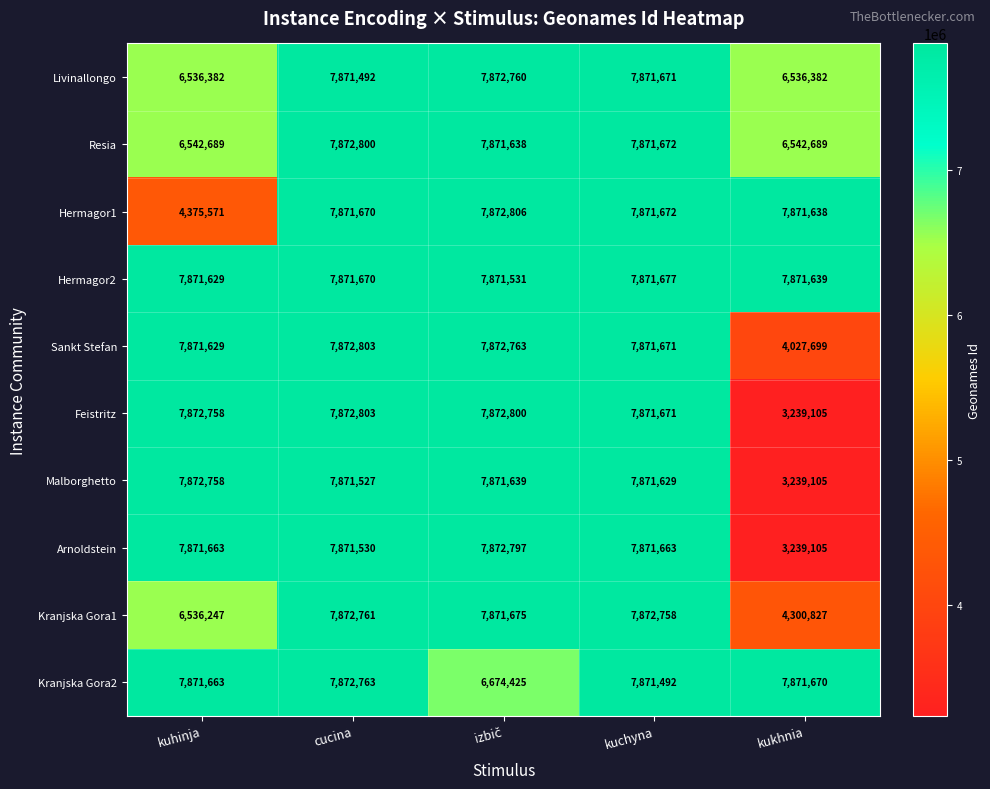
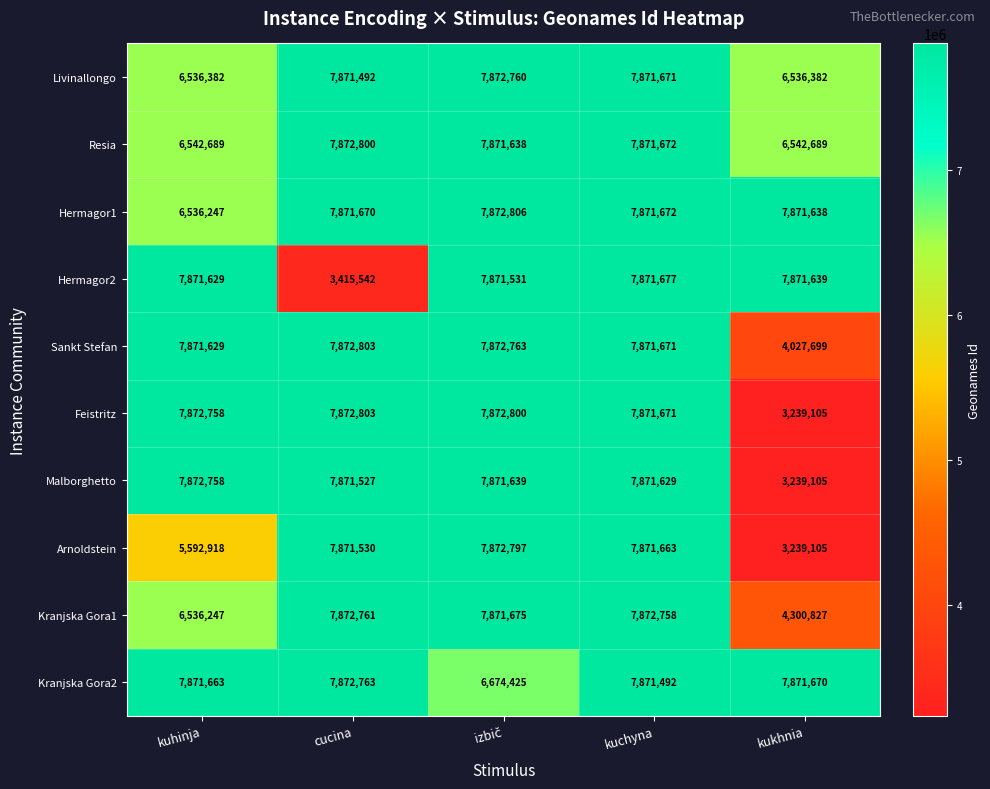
  {
    "Livinallongo": {
      "kuhinja": "6,536,382",
      "cucina": "7,871,492",
      "izbič": "7,872,760",
      "kuchyna": "7,871,671",
      "kukhnia": "6,536,382"
    },
    "Resia": {
      "kuhinja": "6,542,689",
      "cucina": "7,872,800",
      "izbič": "7,871,638",
      "kuchyna": "7,871,672",
      "kukhnia": "6,542,689"
    },
    "Hermagor1": {
-     "kuhinja": "4,375,571",
+     "kuhinja": "6,536,247",
      "cucina": "7,871,670",
      "izbič": "7,872,806",
      "kuchyna": "7,871,672",
      "kukhnia": "7,871,638"
    },
    "Hermagor2": {
      "kuhinja": "7,871,629",
-     "cucina": "7,871,670",
+     "cucina": "3,415,542",
      "izbič": "7,871,531",
      "kuchyna": "7,871,677",
      "kukhnia": "7,871,639"
    },
    "Sankt Stefan": {
      "kuhinja": "7,871,629",
      "cucina": "7,872,803",
      "izbič": "7,872,763",
      "kuchyna": "7,871,671",
      "kukhnia": "4,027,699"
    },
    "Feistritz": {
      "kuhinja": "7,872,758",
      "cucina": "7,872,803",
      "izbič": "7,872,800",
      "kuchyna": "7,871,671",
      "kukhnia": "3,239,105"
    },
    "Malborghetto": {
      "kuhinja": "7,872,758",
      "cucina": "7,871,527",
      "izbič": "7,871,639",
      "kuchyna": "7,871,629",
      "kukhnia": "3,239,105"
    },
    "Arnoldstein": {
-     "kuhinja": "7,871,663",
+     "kuhinja": "5,592,918",
      "cucina": "7,871,530",
      "izbič": "7,872,797",
      "kuchyna": "7,871,663",
      "kukhnia": "3,239,105"
    },
    "Kranjska Gora1": {
      "kuhinja": "6,536,247",
      "cucina": "7,872,761",
      "izbič": "7,871,675",
      "kuchyna": "7,872,758",
      "kukhnia": "4,300,827"
    },
    "Kranjska Gora2": {
      "kuhinja": "7,871,663",
      "cucina": "7,872,763",
      "izbič": "6,674,425",
      "kuchyna": "7,871,492",
      "kukhnia": "7,871,670"
    }
  }
